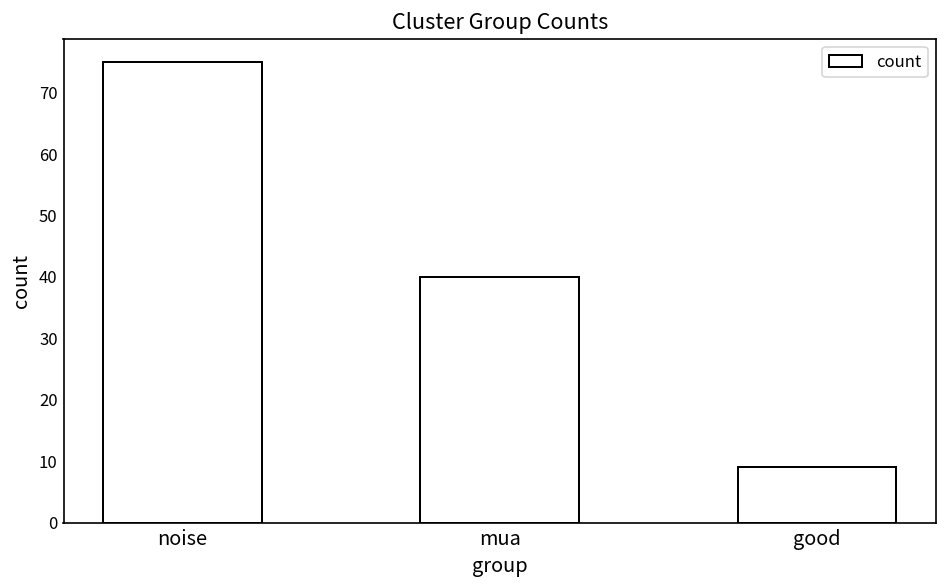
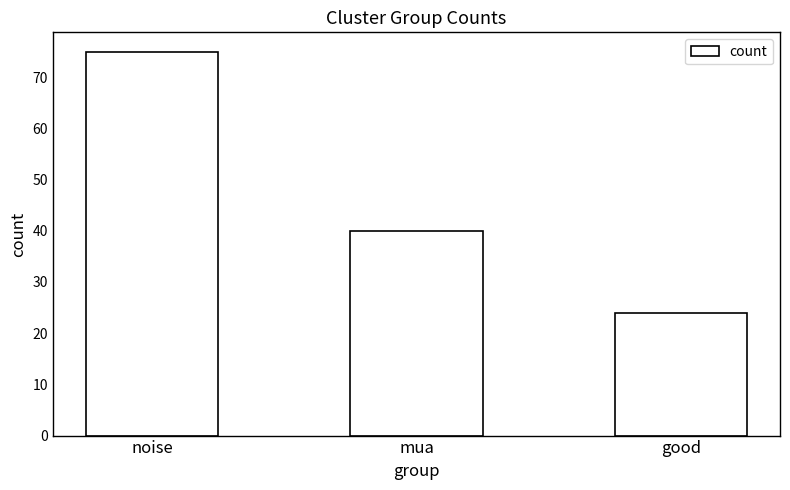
  {
    "noise": 75,
    "mua": 40,
-   "good": 9
+   "good": 24
  }
